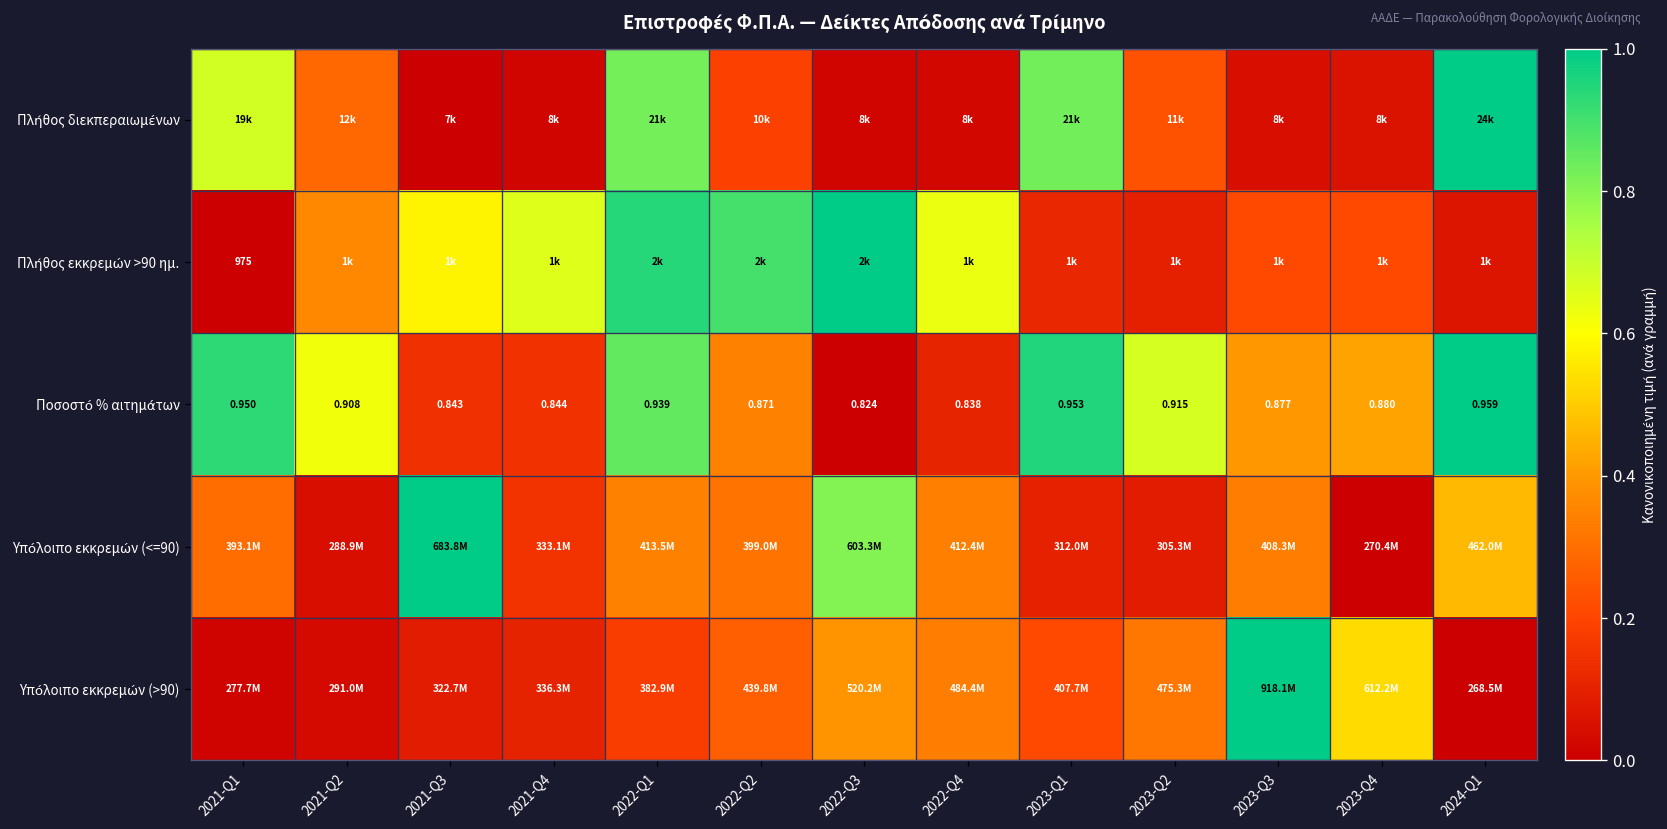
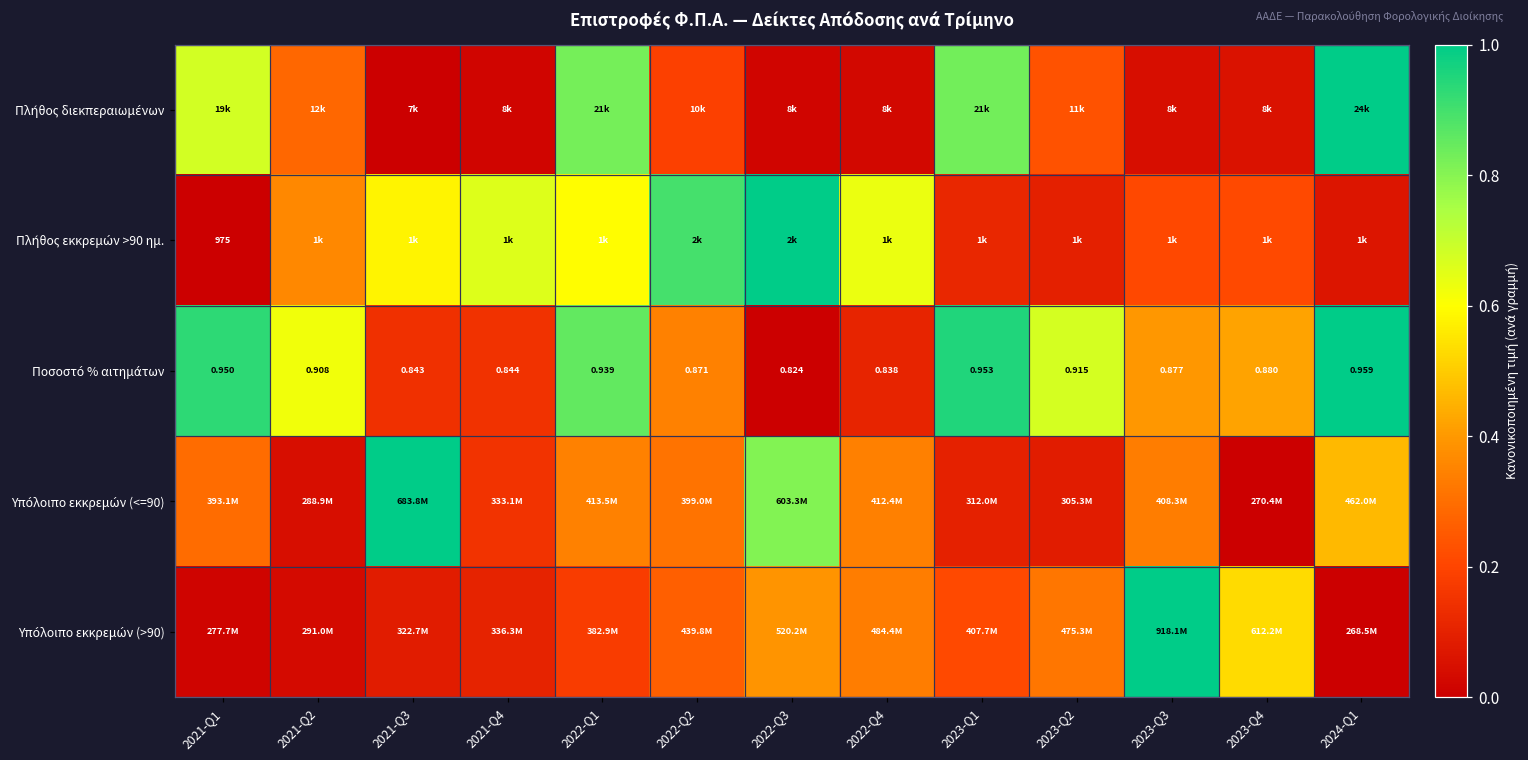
  {
    "Πλήθος διεκπεραιωμένων": {
      "2021-Q1": "19k",
      "2021-Q2": "12k",
      "2021-Q3": "7k",
      "2021-Q4": "8k",
      "2022-Q1": "21k",
      "2022-Q2": "10k",
      "2022-Q3": "8k",
      "2022-Q4": "8k",
      "2023-Q1": "21k",
      "2023-Q2": "11k",
      "2023-Q3": "8k",
      "2023-Q4": "8k",
      "2024-Q1": "24k"
    },
    "Πλήθος εκκρεμών >90 ημ.": {
      "2021-Q1": "975",
      "2021-Q2": "1k",
      "2021-Q3": "1k",
      "2021-Q4": "1k",
-     "2022-Q1": "2k",
+     "2022-Q1": "1k",
      "2022-Q2": "2k",
      "2022-Q3": "2k",
      "2022-Q4": "1k",
      "2023-Q1": "1k",
      "2023-Q2": "1k",
      "2023-Q3": "1k",
      "2023-Q4": "1k",
      "2024-Q1": "1k"
    },
    "Ποσοστό % αιτημάτων": {
      "2021-Q1": "0.950",
      "2021-Q2": "0.908",
      "2021-Q3": "0.843",
      "2021-Q4": "0.844",
      "2022-Q1": "0.939",
      "2022-Q2": "0.871",
      "2022-Q3": "0.824",
      "2022-Q4": "0.838",
      "2023-Q1": "0.953",
      "2023-Q2": "0.915",
      "2023-Q3": "0.877",
      "2023-Q4": "0.880",
      "2024-Q1": "0.959"
    },
    "Υπόλοιπο εκκρεμών (<=90)": {
      "2021-Q1": "393.1M",
      "2021-Q2": "288.9M",
      "2021-Q3": "683.8M",
      "2021-Q4": "333.1M",
      "2022-Q1": "413.5M",
      "2022-Q2": "399.0M",
      "2022-Q3": "603.3M",
      "2022-Q4": "412.4M",
      "2023-Q1": "312.0M",
      "2023-Q2": "305.3M",
      "2023-Q3": "408.3M",
      "2023-Q4": "270.4M",
      "2024-Q1": "462.0M"
    },
    "Υπόλοιπο εκκρεμών (>90)": {
      "2021-Q1": "277.7M",
      "2021-Q2": "291.0M",
      "2021-Q3": "322.7M",
      "2021-Q4": "336.3M",
      "2022-Q1": "382.9M",
      "2022-Q2": "439.8M",
      "2022-Q3": "520.2M",
      "2022-Q4": "484.4M",
      "2023-Q1": "407.7M",
      "2023-Q2": "475.3M",
      "2023-Q3": "918.1M",
      "2023-Q4": "612.2M",
      "2024-Q1": "268.5M"
    }
  }
